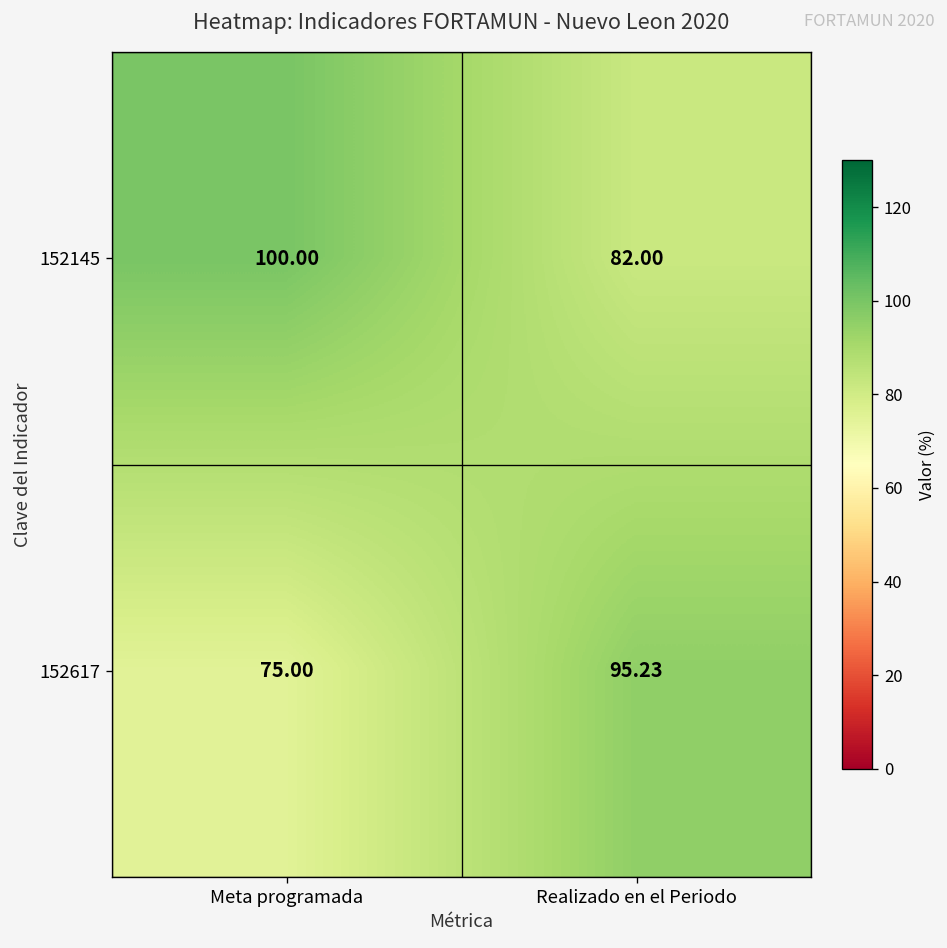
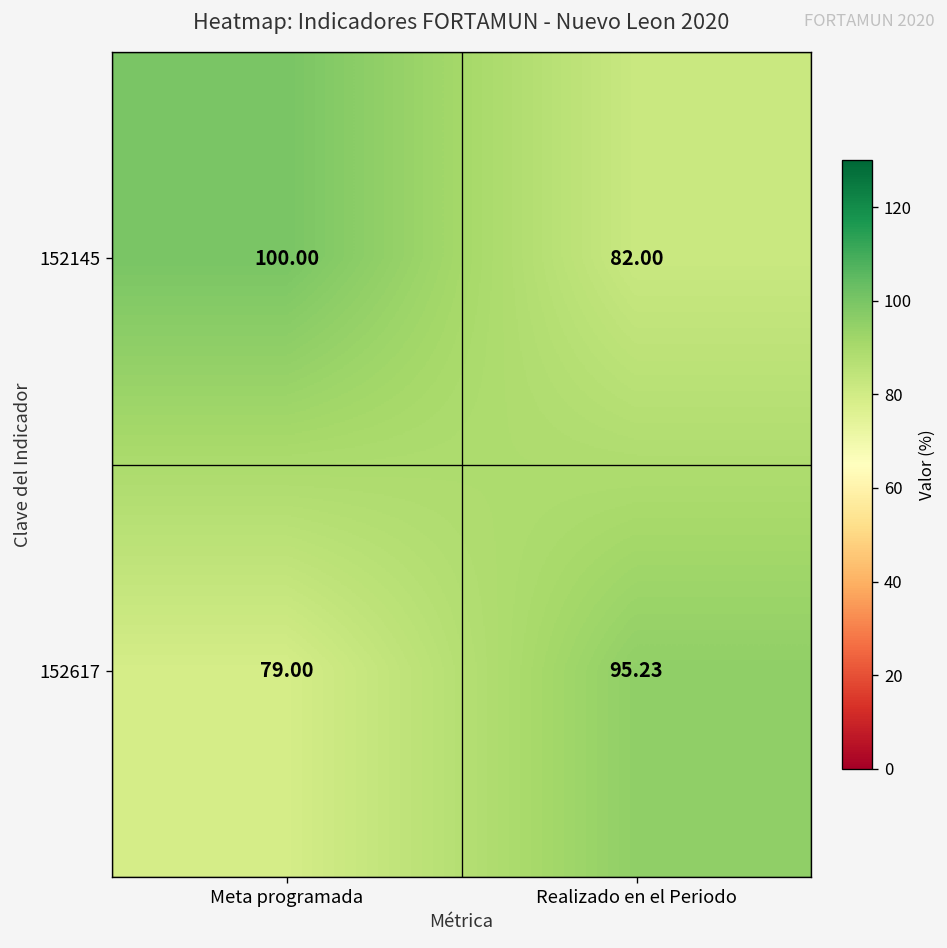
  {
    "152145": {
      "Meta programada": 100.00,
      "Realizado en el Periodo": 82.00
    },
    "152617": {
-     "Meta programada": 75.00,
+     "Meta programada": 79.00,
      "Realizado en el Periodo": 95.23
    }
  }
